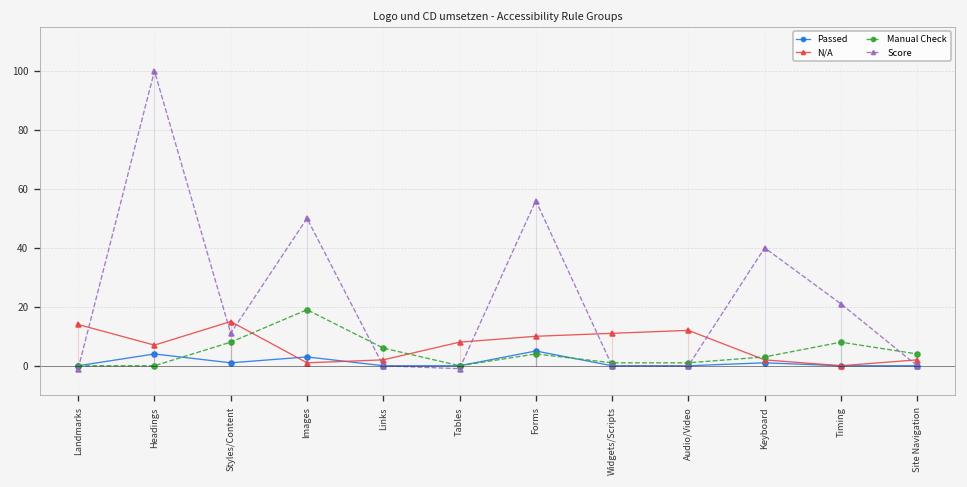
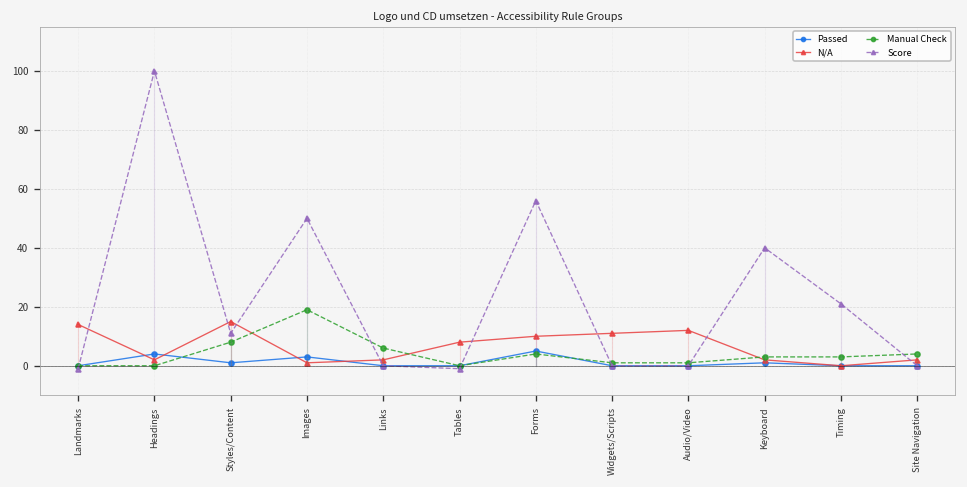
  {
    "Passed": {
      "Headings": 4,
      "Styles/Content": 1,
      "Images": 3
    },
    "N/A": {
      "Landmarks": 14,
-     "Headings": 7,
+     "Headings": 2,
      "Styles/Content": 15,
      "Images": 1,
      "Links": 2,
      "Tables": 8,
      "Forms": 10,
      "Widgets/Scripts": 11,
      "Audio/Video": 12,
      "Site Navigation": 2
    },
    "Manual Check": {
      "Headings": 0,
      "Styles/Content": 8,
      "Images": 19,
      "Links": 6,
-     "Timing": 8,
+     "Timing": 3,
      "Site Navigation": 4
    },
    "Score": {
      "Headings": 100,
      "Styles/Content": 11,
      "Images": 50,
      "Forms": 56,
      "Keyboard": 40,
      "Timing": 21
    }
  }
